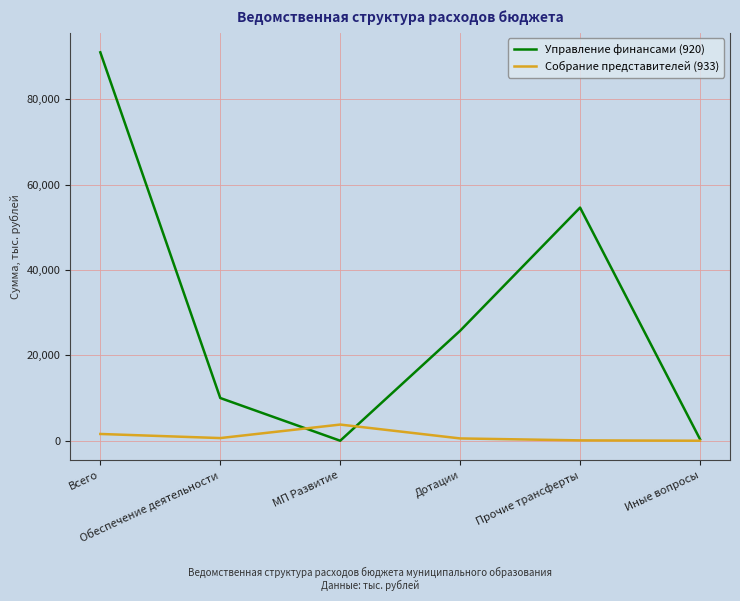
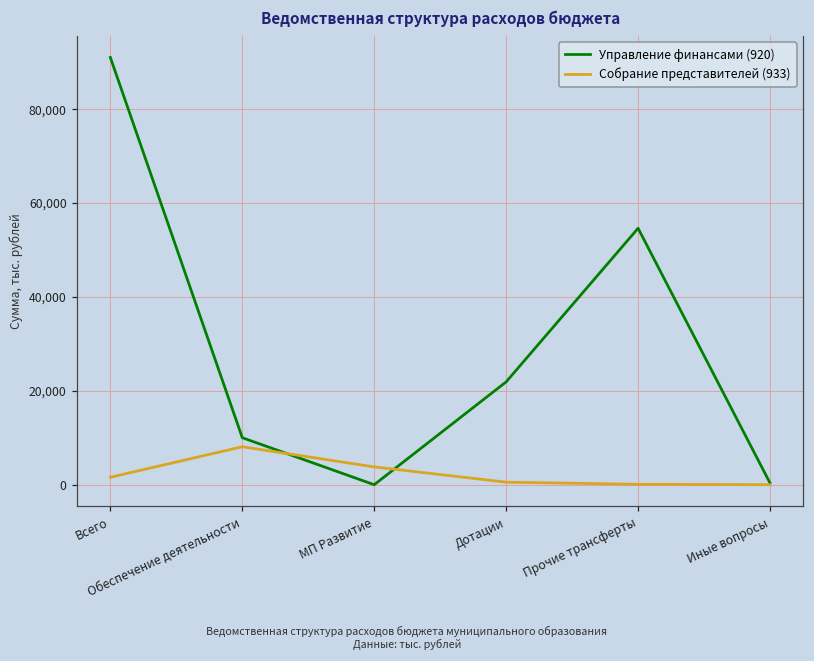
  {
    "Управление финансами (920)": {
      "Всего": "91,000",
      "Обеспечение деятельности": "10,000",
      "МП Развитие": "0",
-     "Дотации": "26,000",
+     "Дотации": "22,000",
      "Прочие трансферты": "55,000"
    },
    "Собрание представителей (933)": {
      "Всего": "2,000",
-     "Обеспечение деятельности": "1,000",
+     "Обеспечение деятельности": "8,000",
      "МП Развитие": "4,000",
      "Дотации": "1,000",
      "Прочие трансферты": "0"
    }
  }
